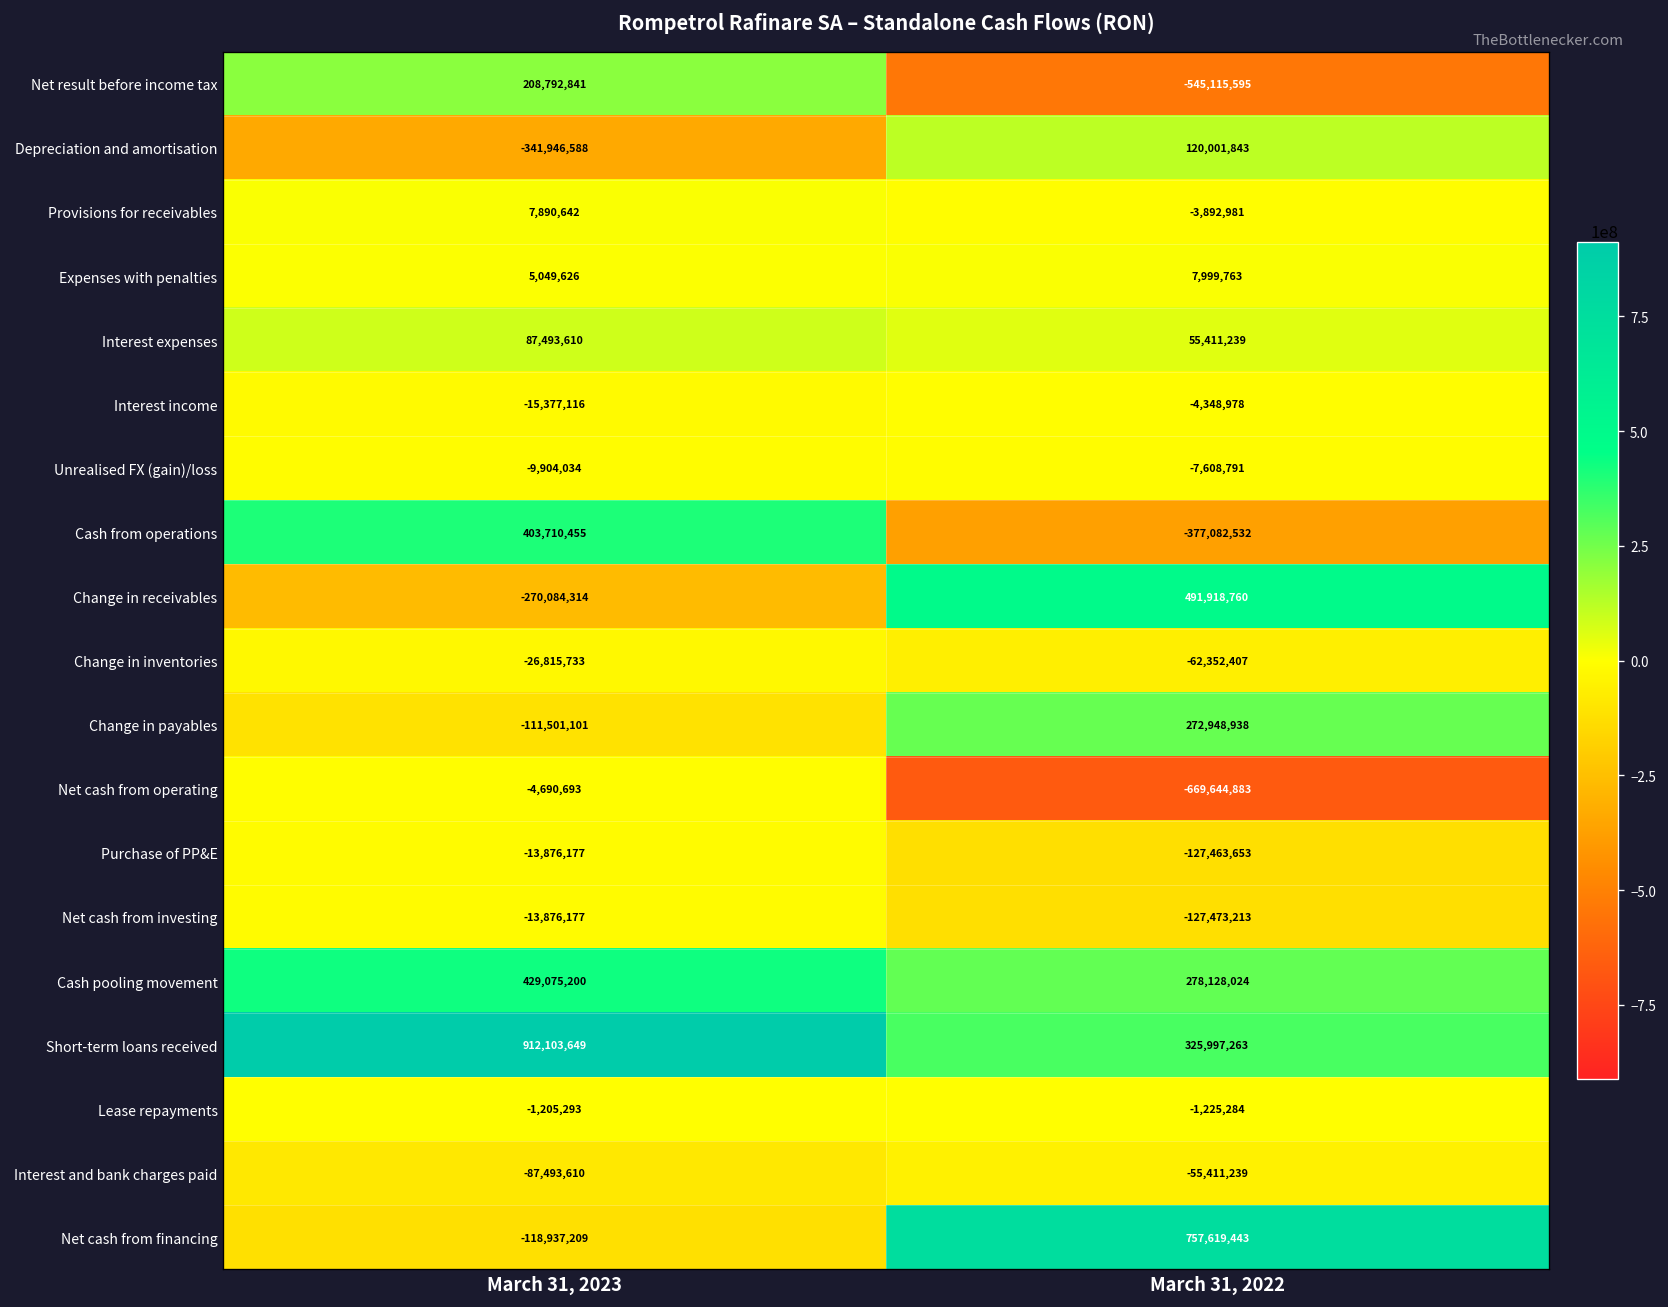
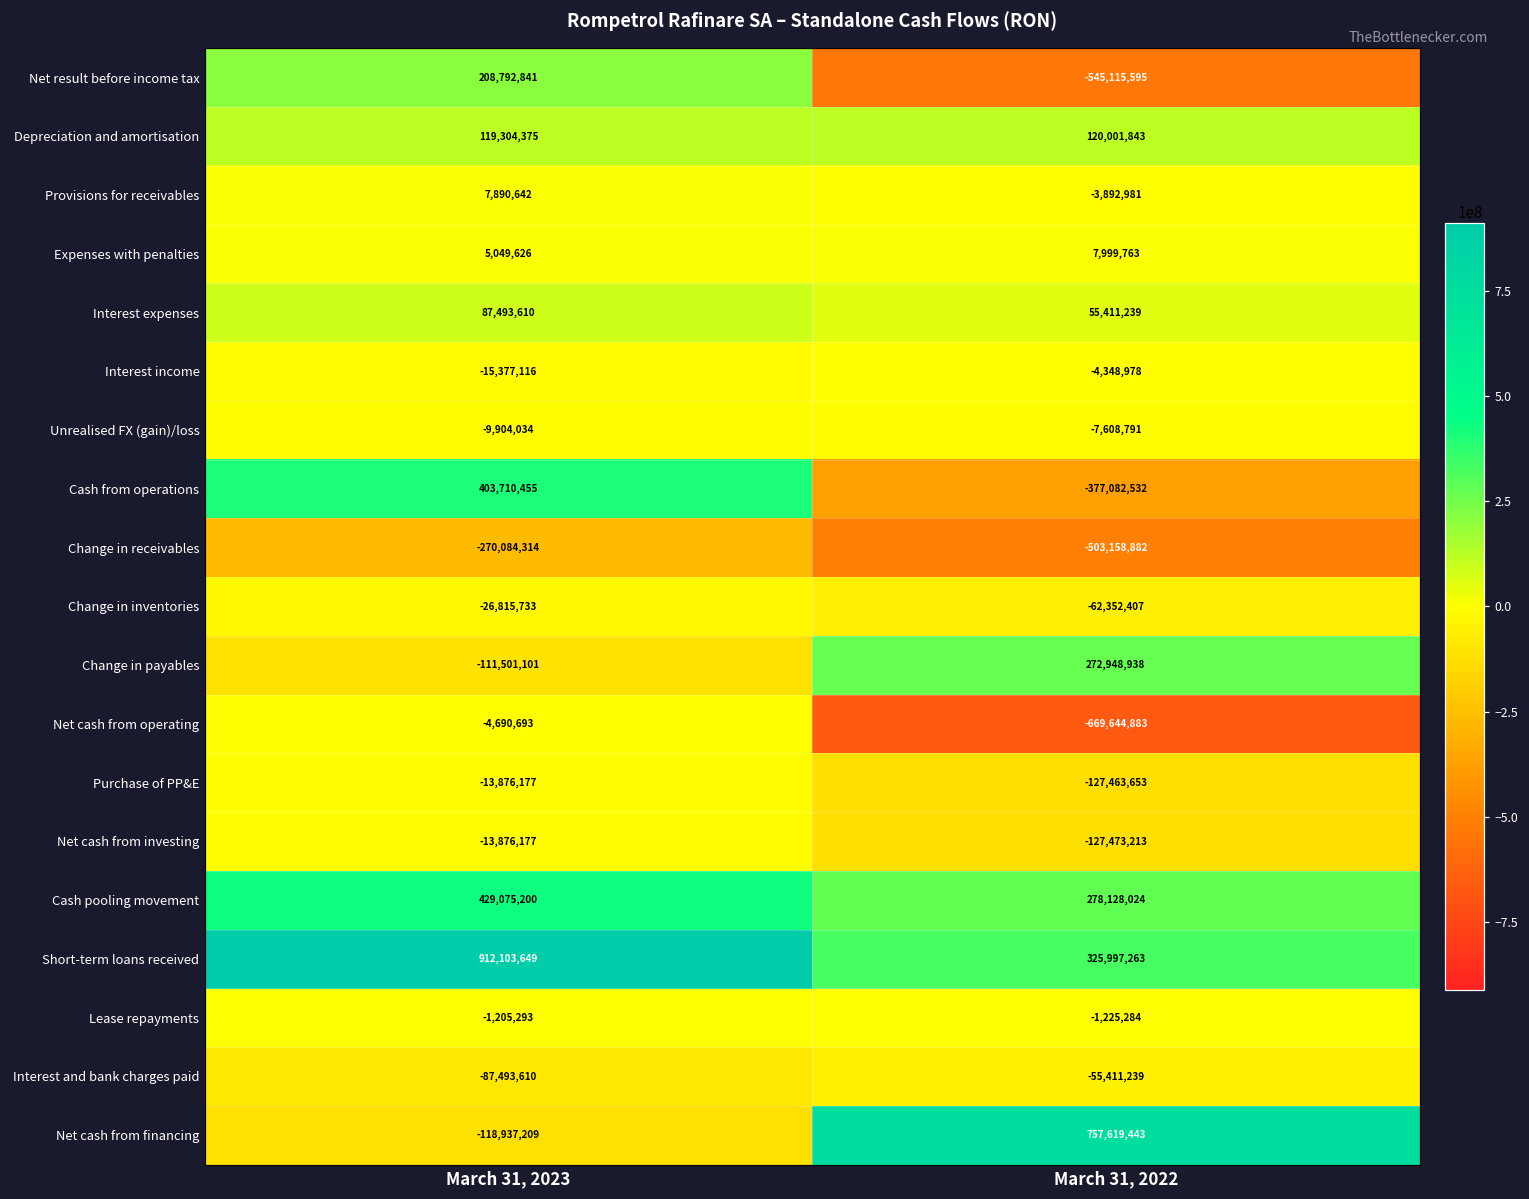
  {
    "Net result before income tax": {
      "March 31, 2023": "208,792,841",
      "March 31, 2022": "-545,115,595"
    },
    "Depreciation and amortisation": {
-     "March 31, 2023": "-341,946,588",
+     "March 31, 2023": "119,304,375",
      "March 31, 2022": "120,001,843"
    },
    "Provisions for receivables": {
      "March 31, 2023": "7,890,642",
      "March 31, 2022": "-3,892,981"
    },
    "Expenses with penalties": {
      "March 31, 2023": "5,049,626",
      "March 31, 2022": "7,999,763"
    },
    "Interest expenses": {
      "March 31, 2023": "87,493,610",
      "March 31, 2022": "55,411,239"
    },
    "Interest income": {
      "March 31, 2023": "-15,377,116",
      "March 31, 2022": "-4,348,978"
    },
    "Unrealised FX (gain)/loss": {
      "March 31, 2023": "-9,904,034",
      "March 31, 2022": "-7,608,791"
    },
    "Cash from operations": {
      "March 31, 2023": "403,710,455",
      "March 31, 2022": "-377,082,532"
    },
    "Change in receivables": {
      "March 31, 2023": "-270,084,314",
-     "March 31, 2022": "491,918,760"
+     "March 31, 2022": "-503,158,882"
    },
    "Change in inventories": {
      "March 31, 2023": "-26,815,733",
      "March 31, 2022": "-62,352,407"
    },
    "Change in payables": {
      "March 31, 2023": "-111,501,101",
      "March 31, 2022": "272,948,938"
    },
    "Net cash from operating": {
      "March 31, 2023": "-4,690,693",
      "March 31, 2022": "-669,644,883"
    },
    "Purchase of PP&E": {
      "March 31, 2023": "-13,876,177",
      "March 31, 2022": "-127,463,653"
    },
    "Net cash from investing": {
      "March 31, 2023": "-13,876,177",
      "March 31, 2022": "-127,473,213"
    },
    "Cash pooling movement": {
      "March 31, 2023": "429,075,200",
      "March 31, 2022": "278,128,024"
    },
    "Short-term loans received": {
      "March 31, 2023": "912,103,649",
      "March 31, 2022": "325,997,263"
    },
    "Lease repayments": {
      "March 31, 2023": "-1,205,293",
      "March 31, 2022": "-1,225,284"
    },
    "Interest and bank charges paid": {
      "March 31, 2023": "-87,493,610",
      "March 31, 2022": "-55,411,239"
    },
    "Net cash from financing": {
      "March 31, 2023": "-118,937,209",
      "March 31, 2022": "757,619,443"
    }
  }
